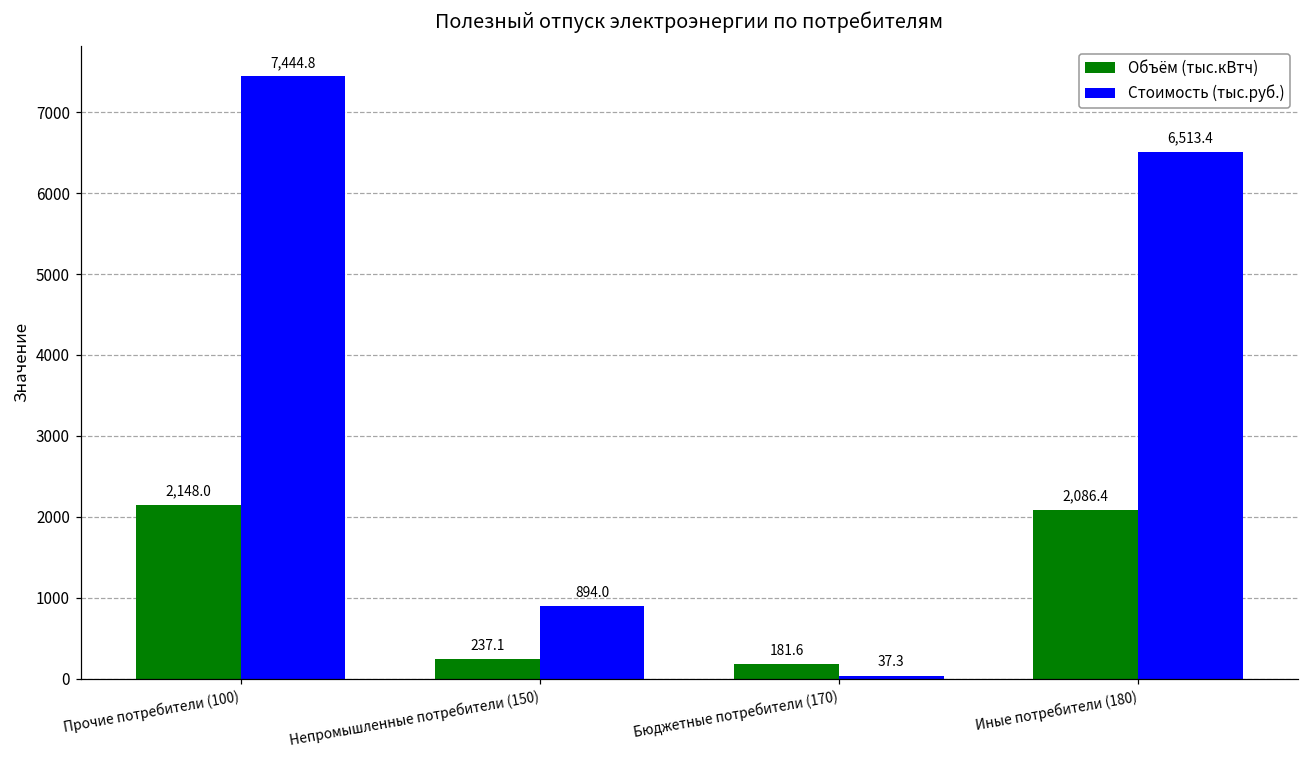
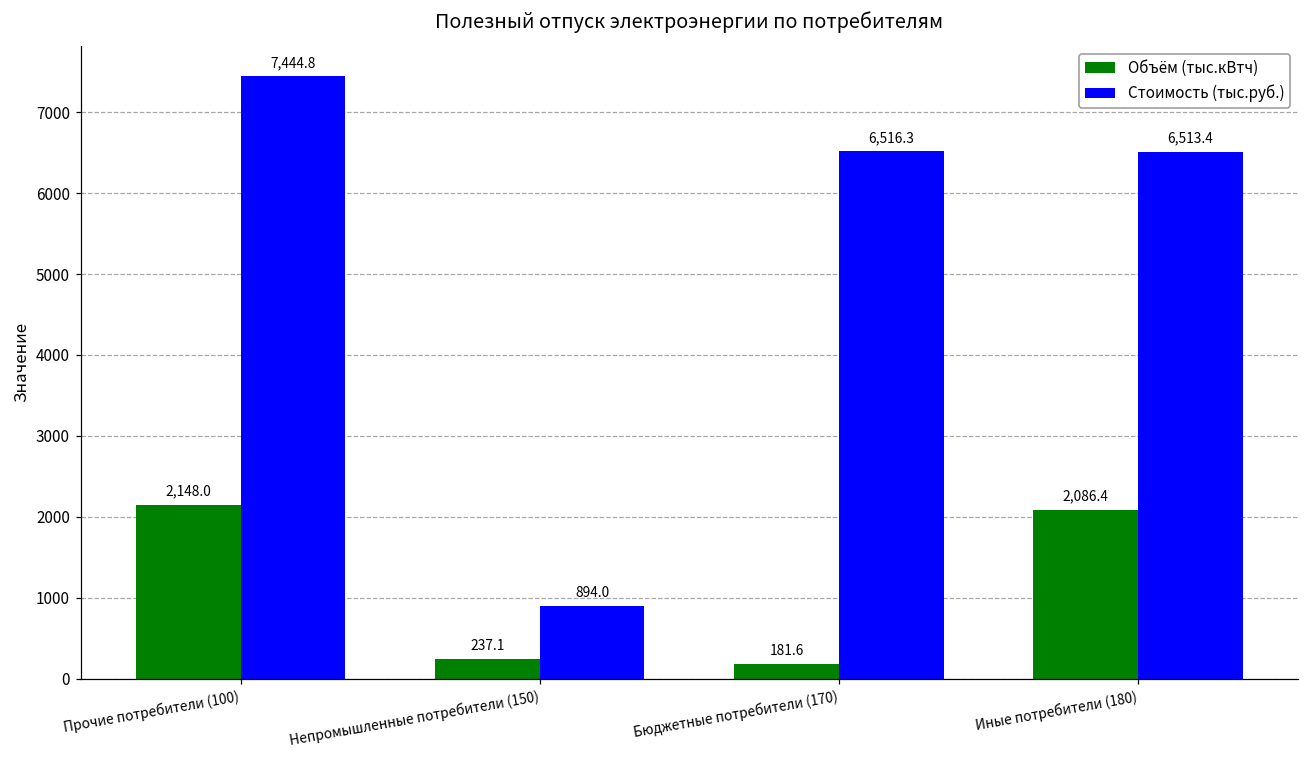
  {
    "Объём (тыс.кВтч)": {
      "Прочие потребители (100)": "2,148.0",
      "Непромышленные потребители (150)": "237.1",
      "Бюджетные потребители (170)": "181.6",
      "Иные потребители (180)": "2,086.4"
    },
    "Стоимость (тыс.руб.)": {
      "Прочие потребители (100)": "7,444.8",
      "Непромышленные потребители (150)": "894.0",
-     "Бюджетные потребители (170)": "37.3",
+     "Бюджетные потребители (170)": "6,516.3",
      "Иные потребители (180)": "6,513.4"
    }
  }
